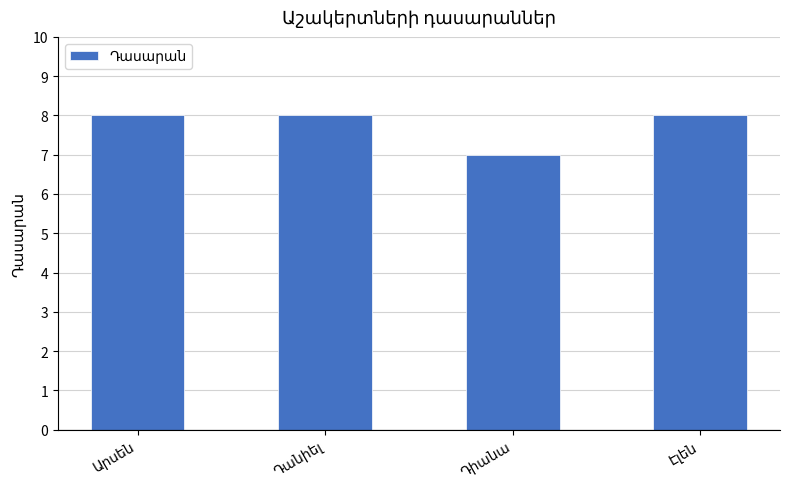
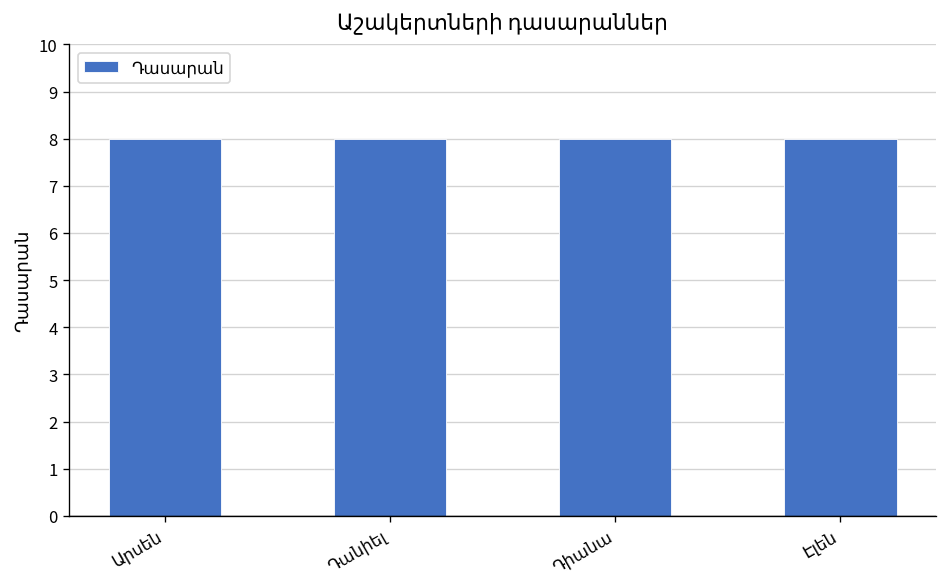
  {
    "Արսեն": 8,
    "Դանիել": 8,
-   "Դիանա": 7,
+   "Դիանա": 8,
    "Էլեն": 8
  }
